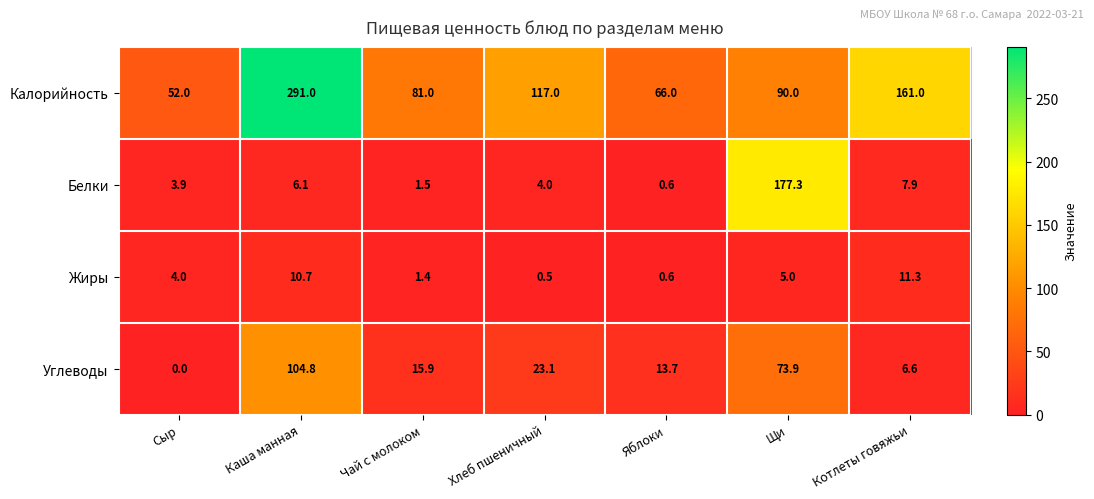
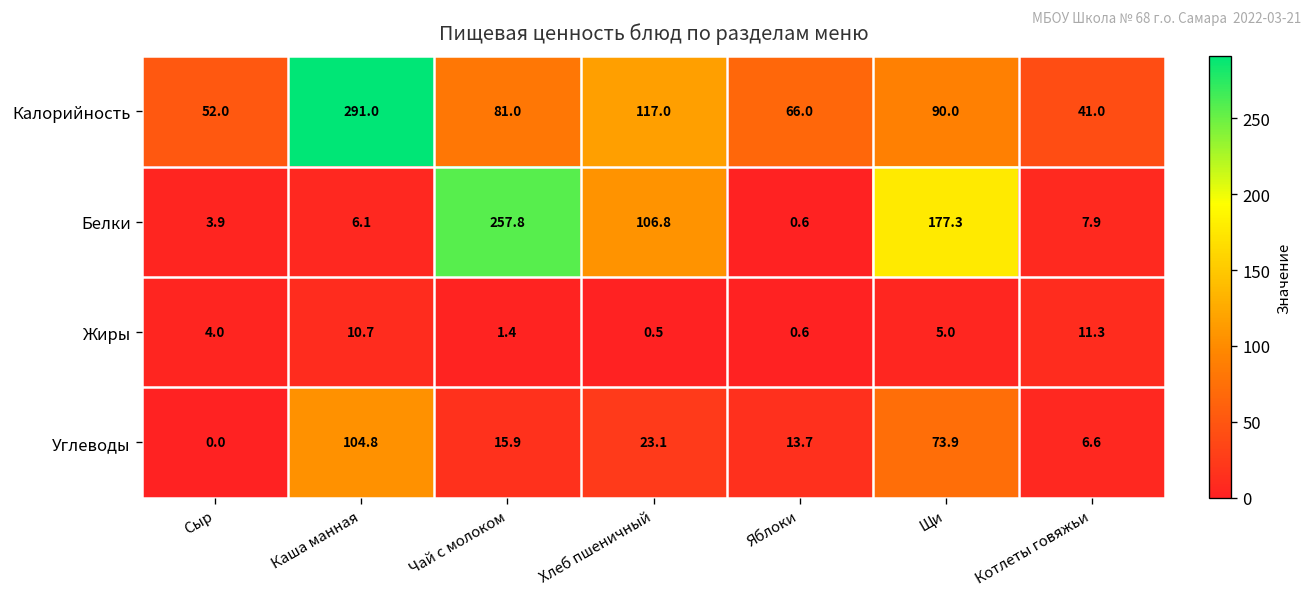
  {
    "Калорийность": {
      "Сыр": 52.0,
      "Каша манная": 291.0,
      "Чай с молоком": 81.0,
      "Хлеб пшеничный": 117.0,
      "Яблоки": 66.0,
      "Щи": 90.0,
-     "Котлеты говяжьи": 161.0
+     "Котлеты говяжьи": 41.0
    },
    "Белки": {
      "Сыр": 3.9,
      "Каша манная": 6.1,
-     "Чай с молоком": 1.5,
-     "Хлеб пшеничный": 4.0,
+     "Чай с молоком": 257.8,
+     "Хлеб пшеничный": 106.8,
      "Яблоки": 0.6,
      "Щи": 177.3,
      "Котлеты говяжьи": 7.9
    },
    "Жиры": {
      "Сыр": 4.0,
      "Каша манная": 10.7,
      "Чай с молоком": 1.4,
      "Хлеб пшеничный": 0.5,
      "Яблоки": 0.6,
      "Щи": 5.0,
      "Котлеты говяжьи": 11.3
    },
    "Углеводы": {
      "Сыр": 0.0,
      "Каша манная": 104.8,
      "Чай с молоком": 15.9,
      "Хлеб пшеничный": 23.1,
      "Яблоки": 13.7,
      "Щи": 73.9,
      "Котлеты говяжьи": 6.6
    }
  }
